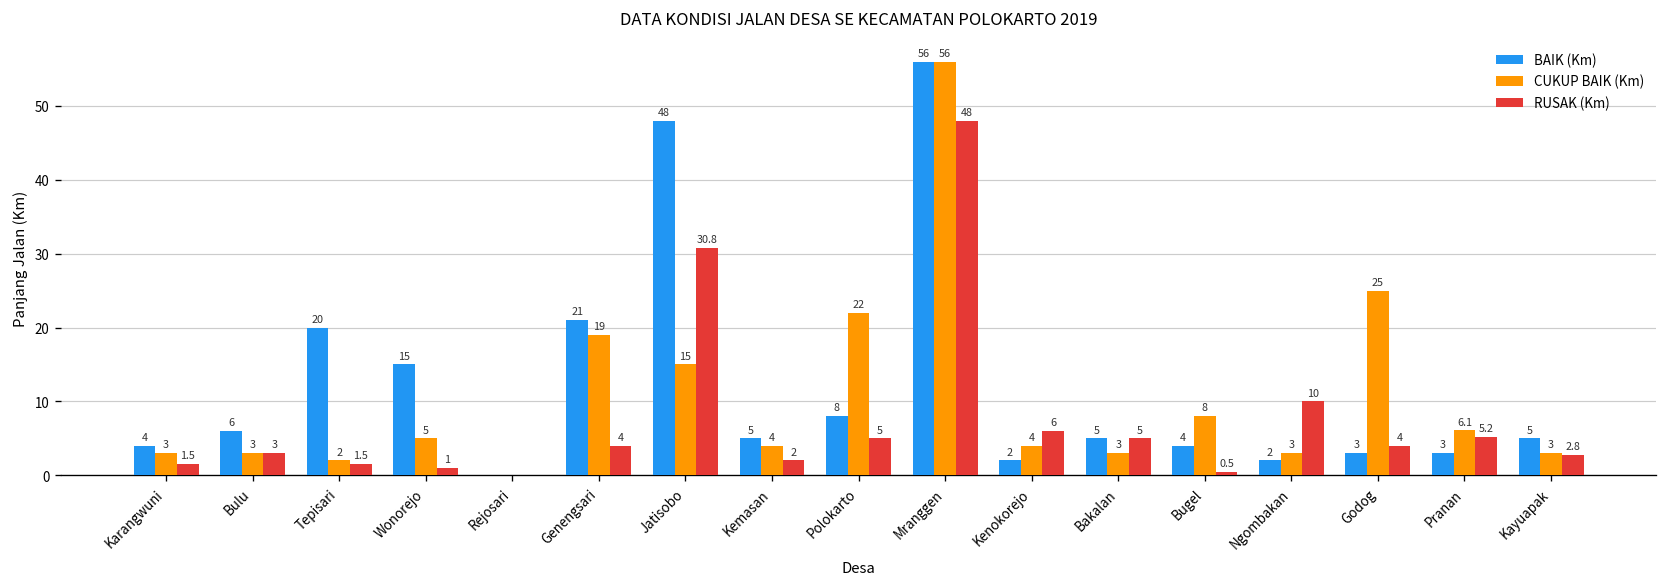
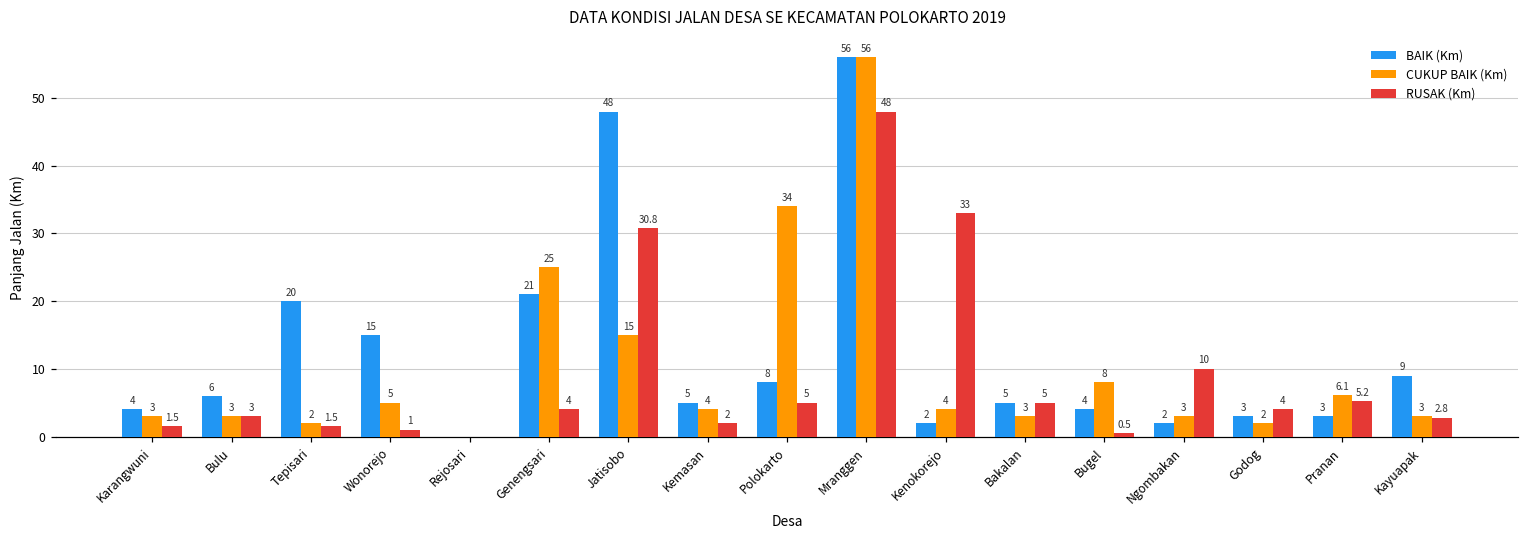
  {
    "BAIK (Km)": {
      "Karangwuni": 4,
      "Bulu": 6,
      "Tepisari": 20,
      "Wonorejo": 15,
      "Genengsari": 21,
      "Jatisobo": 48,
      "Kemasan": 5,
      "Polokarto": 8,
      "Mranggen": 56,
      "Kenokorejo": 2,
      "Bakalan": 5,
      "Bugel": 4,
      "Ngombakan": 2,
      "Godog": 3,
      "Pranan": 3,
-     "Kayuapak": 5
+     "Kayuapak": 9
    },
    "CUKUP BAIK (Km)": {
      "Karangwuni": 3,
      "Bulu": 3,
      "Tepisari": 2,
      "Wonorejo": 5,
-     "Genengsari": 19,
+     "Genengsari": 25,
      "Jatisobo": 15,
      "Kemasan": 4,
-     "Polokarto": 22,
+     "Polokarto": 34,
      "Mranggen": 56,
      "Kenokorejo": 4,
      "Bakalan": 3,
      "Bugel": 8,
      "Ngombakan": 3,
-     "Godog": 25,
+     "Godog": 2,
      "Pranan": 6.1,
      "Kayuapak": 3
    },
    "RUSAK (Km)": {
      "Karangwuni": 1.5,
      "Bulu": 3,
      "Tepisari": 1.5,
      "Wonorejo": 1,
      "Genengsari": 4,
      "Jatisobo": 30.8,
      "Kemasan": 2,
      "Polokarto": 5,
      "Mranggen": 48,
-     "Kenokorejo": 6,
+     "Kenokorejo": 33,
      "Bakalan": 5,
      "Bugel": 0.5,
      "Ngombakan": 10,
      "Godog": 4,
      "Pranan": 5.2,
      "Kayuapak": 2.8
    }
  }
